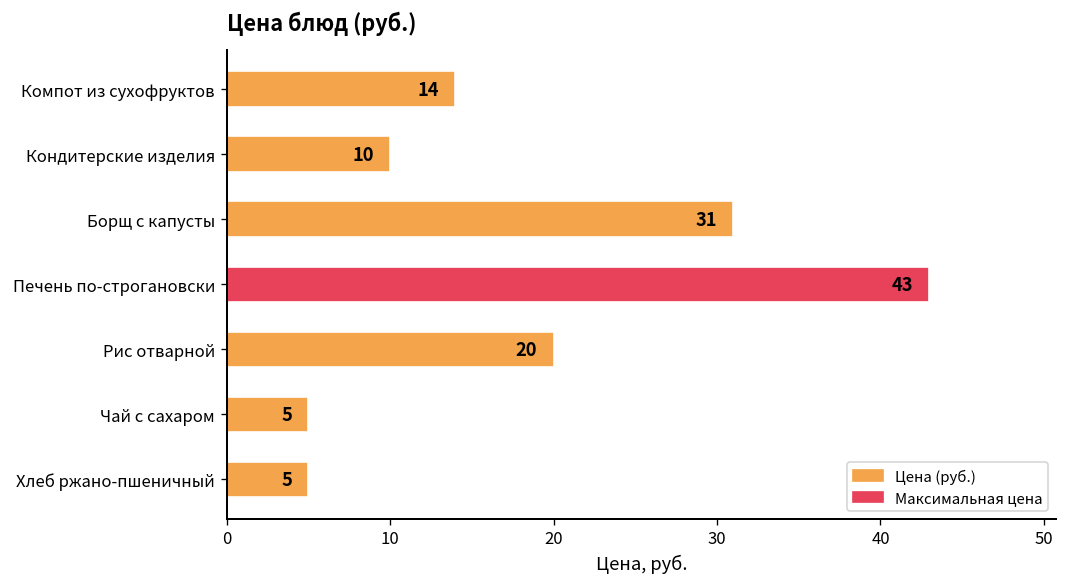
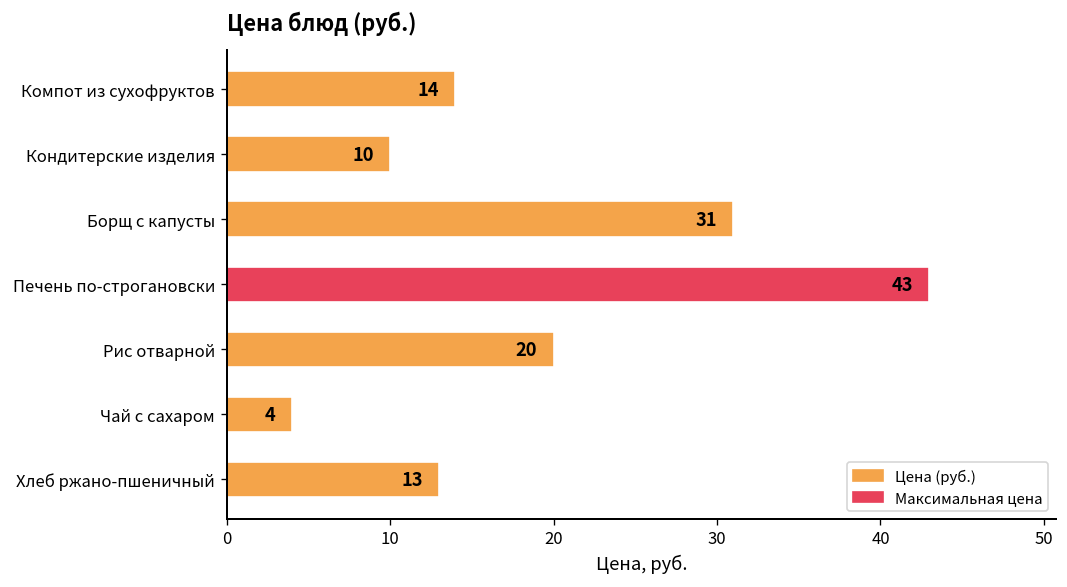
  {
    "Компот из сухофруктов": 14,
    "Кондитерские изделия": 10,
    "Борщ с капусты": 31,
    "Печень по-строгановски": 43,
    "Рис отварной": 20,
-   "Чай с сахаром": 5,
-   "Хлеб ржано-пшеничный": 5
+   "Чай с сахаром": 4,
+   "Хлеб ржано-пшеничный": 13
  }
